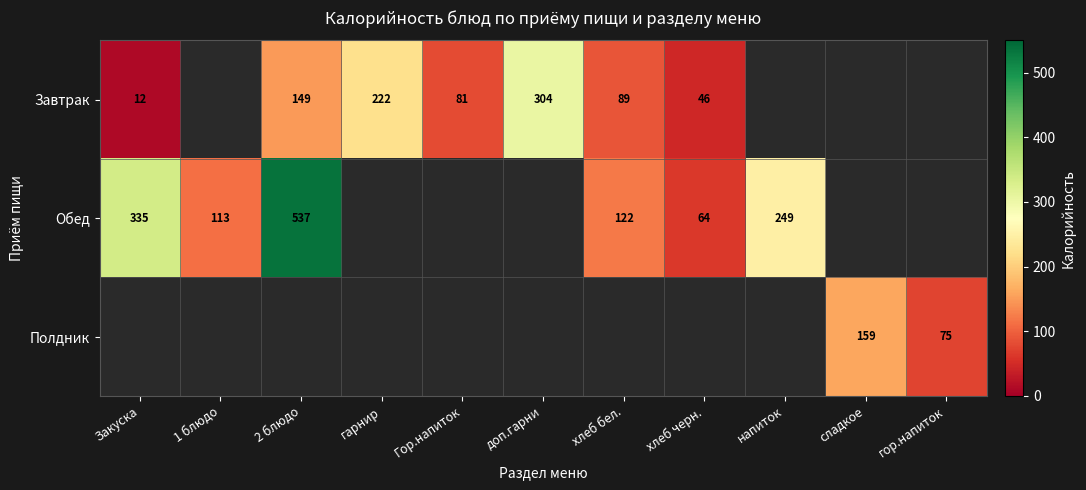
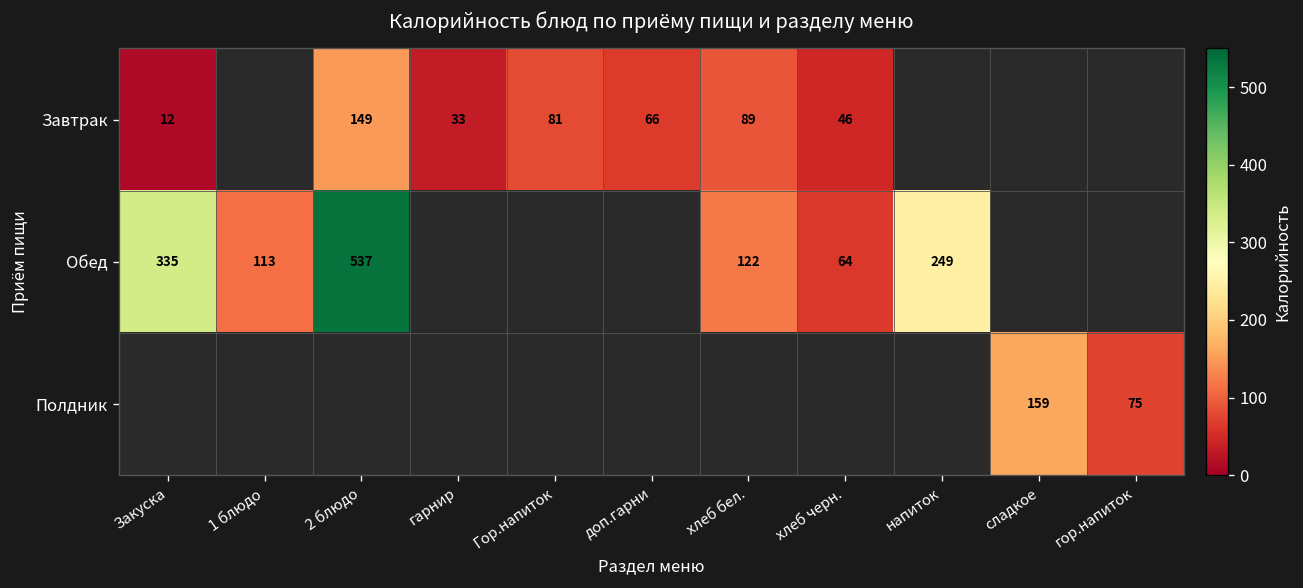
  {
    "Завтрак": {
      "Закуска": 12,
      "2 блюдо": 149,
-     "гарнир": 222,
+     "гарнир": 33,
      "Гор.напиток": 81,
-     "доп.гарни": 304,
+     "доп.гарни": 66,
      "хлеб бел.": 89,
      "хлеб черн.": 46
    },
    "Обед": {
      "Закуска": 335,
      "1 блюдо": 113,
      "2 блюдо": 537,
      "хлеб бел.": 122,
      "хлеб черн.": 64,
      "напиток": 249
    },
    "Полдник": {
      "сладкое": 159,
      "гор.напиток": 75
    }
  }
